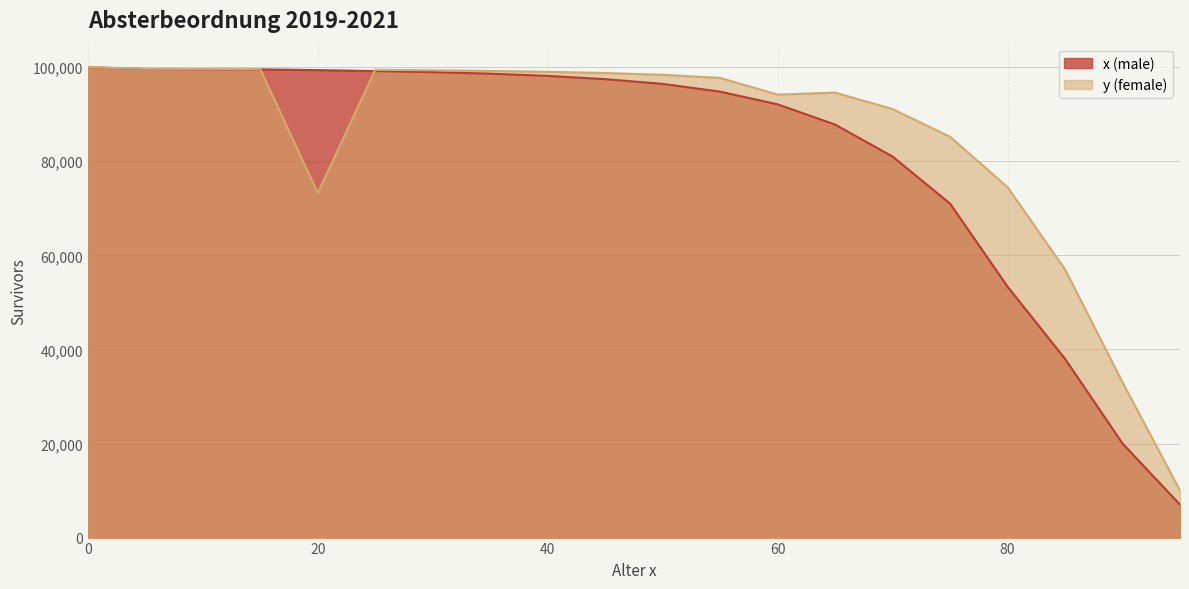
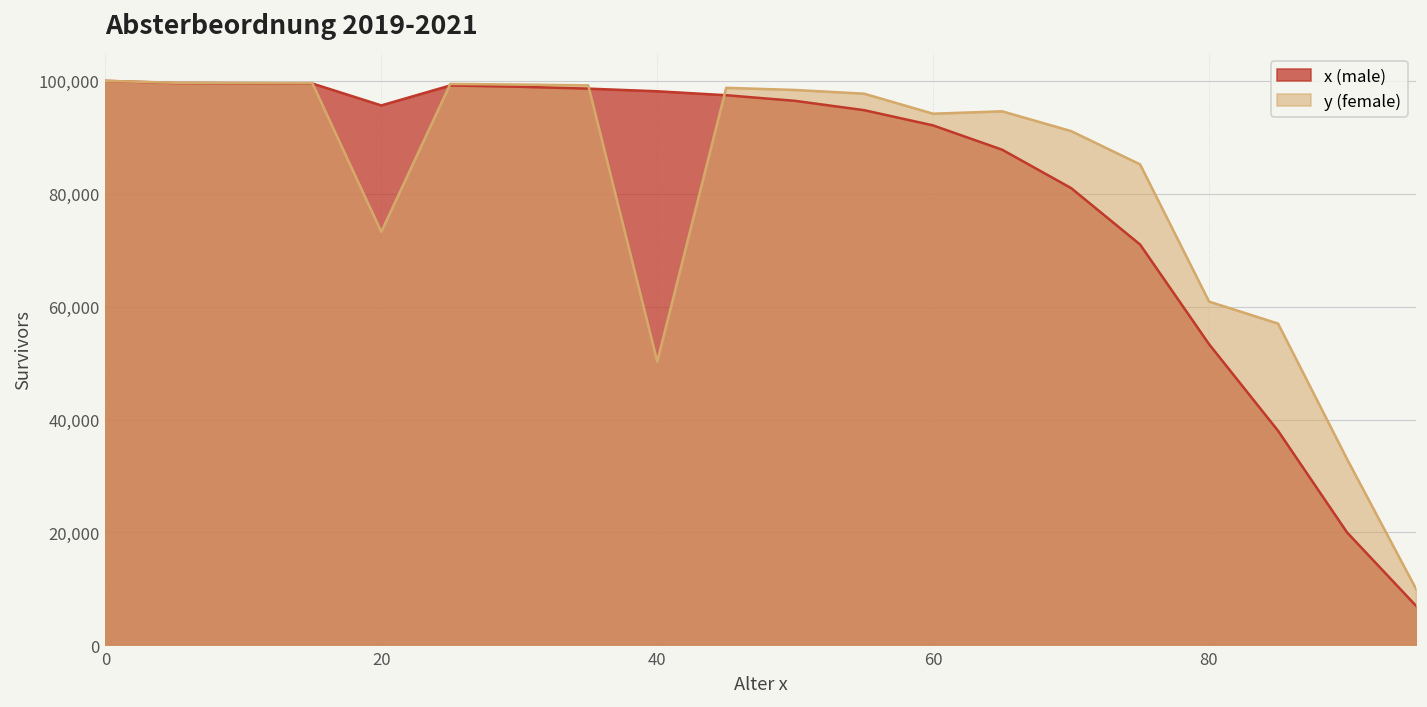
  {
    "x (male)": {
-     "20": "99,000",
+     "20": "96,000",
      "40": "98,000",
      "60": "92,000",
      "80": "53,000"
    },
    "y (female)": {
      "20": "73,000",
-     "40": "99,000",
+     "40": "50,000",
      "60": "94,000",
-     "80": "75,000"
+     "80": "61,000"
    }
  }
